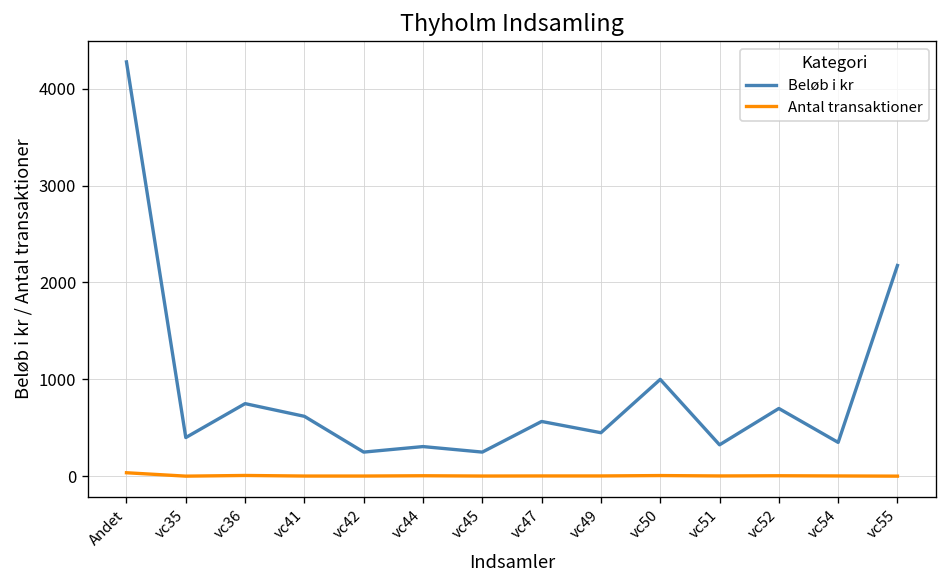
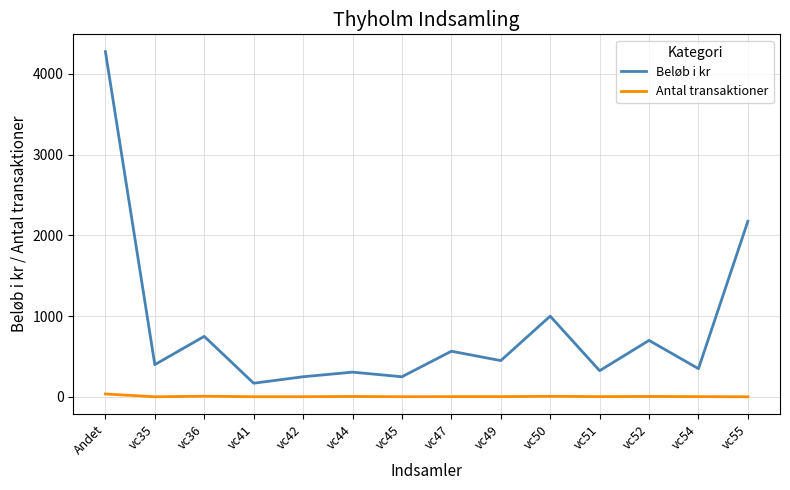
  {
    "Beløb i kr": {
      "Andet": 4300,
      "vc35": 400,
      "vc36": 800,
-     "vc41": 600,
+     "vc41": 200,
      "vc42": 300,
      "vc44": 300,
      "vc45": 300,
      "vc47": 600,
      "vc49": 500,
      "vc50": 1000,
      "vc51": 300,
      "vc52": 700,
      "vc54": 400,
      "vc55": 2200
    },
    "Antal transaktioner": {
      "Andet": 0,
      "vc35": 0,
      "vc36": 0,
      "vc41": 0,
      "vc42": 0,
      "vc44": 0,
      "vc45": 0,
      "vc47": 0,
      "vc49": 0,
      "vc50": 0,
      "vc51": 0,
      "vc52": 0,
      "vc54": 0,
      "vc55": 0
    }
  }
